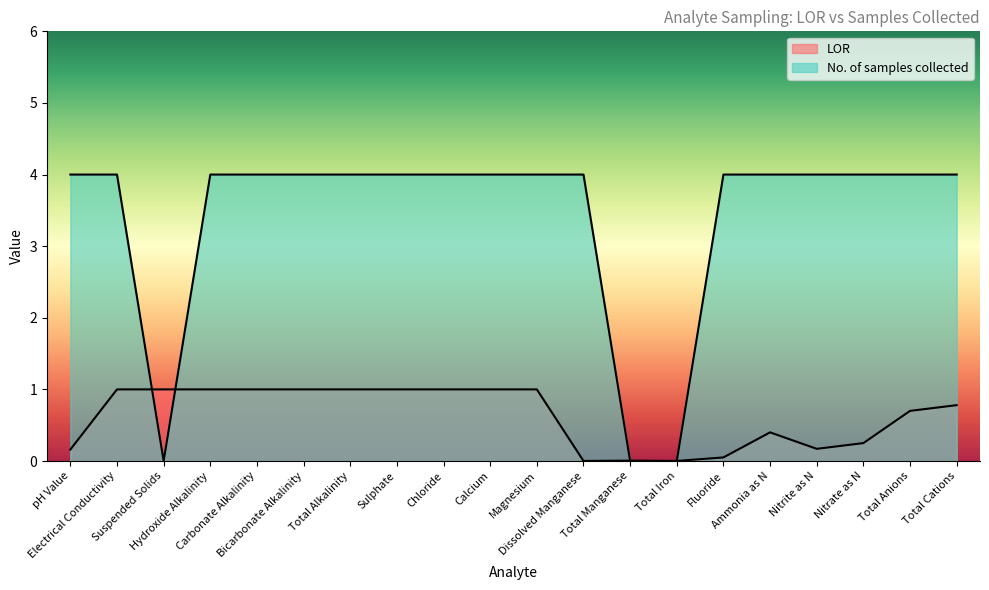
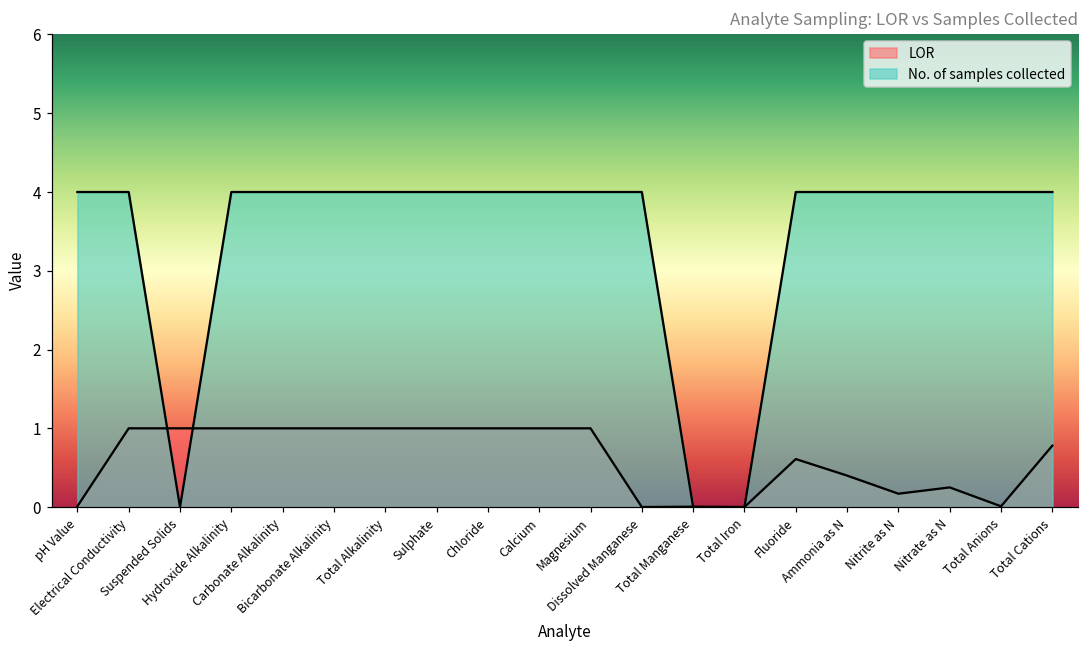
  {
    "LOR": {
-     "pH Value": 0.2,
+     "pH Value": 0.0,
      "Electrical Conductivity": 1.0,
      "Suspended Solids": 1.0,
      "Hydroxide Alkalinity": 1.0,
      "Carbonate Alkalinity": 1.0,
      "Bicarbonate Alkalinity": 1.0,
      "Total Alkalinity": 1.0,
      "Sulphate": 1.0,
      "Chloride": 1.0,
      "Calcium": 1.0,
      "Magnesium": 1.0,
      "Dissolved Manganese": 0.0,
-     "Fluoride": 0.1,
+     "Fluoride": 0.6,
      "Ammonia as N": 0.4,
      "Nitrite as N": 0.2,
      "Nitrate as N": 0.3,
-     "Total Anions": 0.7,
+     "Total Anions": 0.0,
      "Total Cations": 0.8
    },
    "No. of samples collected": {
      "pH Value": 4.0,
      "Electrical Conductivity": 4.0,
      "Suspended Solids": 0.0,
      "Hydroxide Alkalinity": 4.0,
      "Carbonate Alkalinity": 4.0,
      "Bicarbonate Alkalinity": 4.0,
      "Total Alkalinity": 4.0,
      "Sulphate": 4.0,
      "Chloride": 4.0,
      "Calcium": 4.0,
      "Magnesium": 4.0,
      "Dissolved Manganese": 4.0,
      "Fluoride": 4.0,
      "Ammonia as N": 4.0,
      "Nitrite as N": 4.0,
      "Nitrate as N": 4.0,
      "Total Anions": 4.0,
      "Total Cations": 4.0
    }
  }
